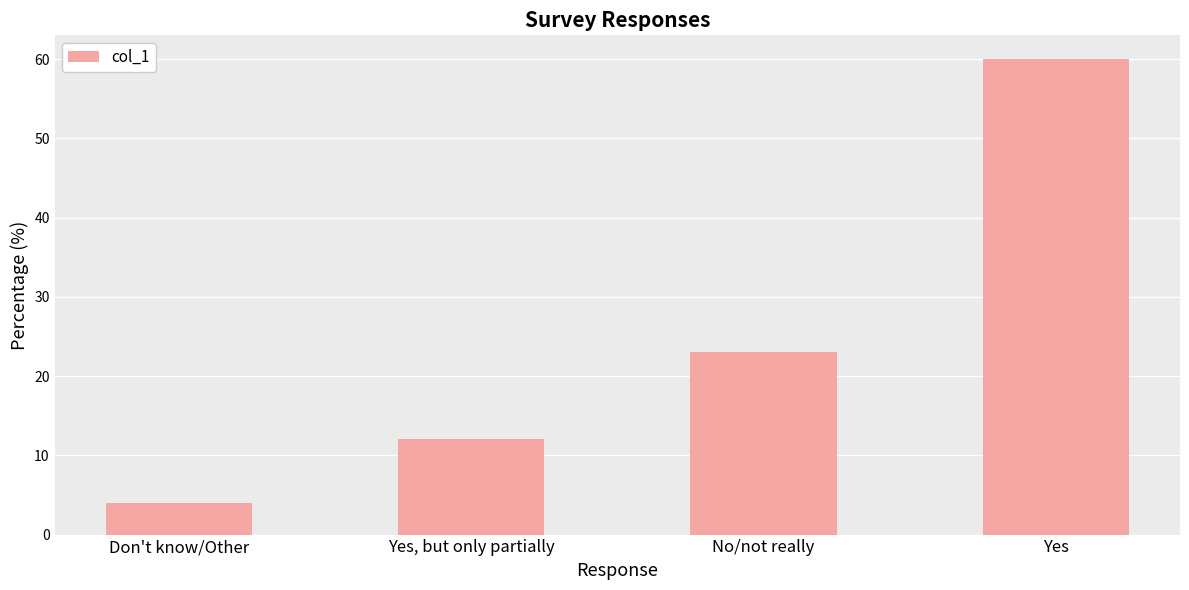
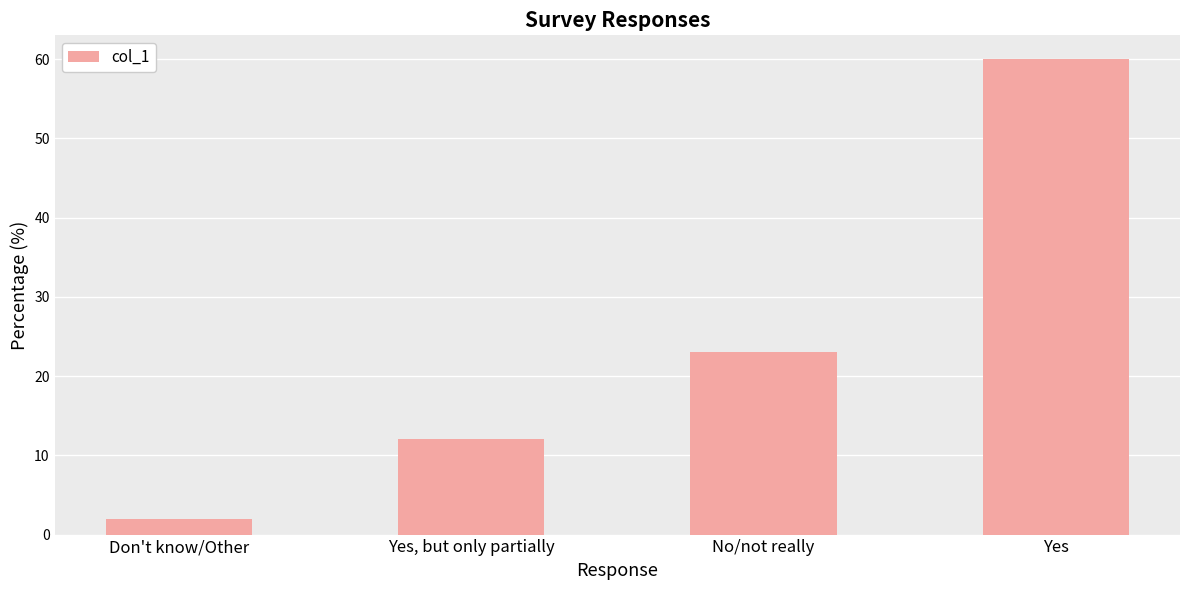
  {
-   "Don't know/Other": 4,
+   "Don't know/Other": 2,
    "Yes, but only partially": 12,
    "No/not really": 23,
    "Yes": 60
  }
